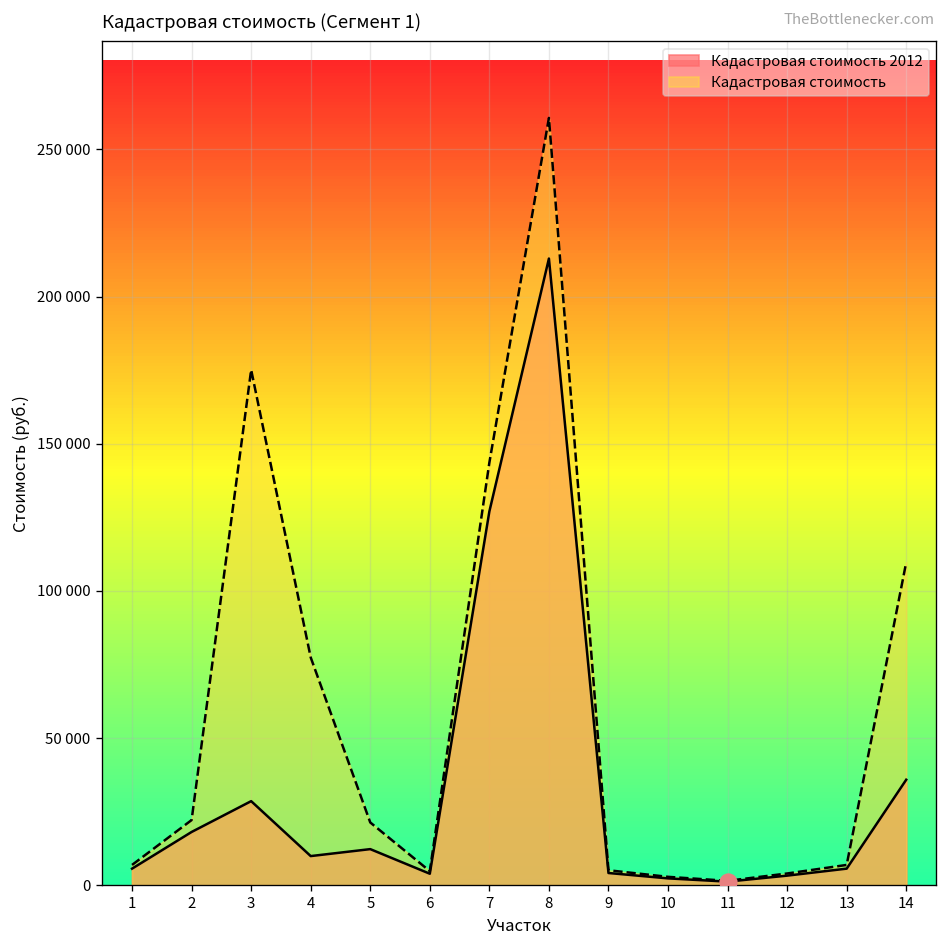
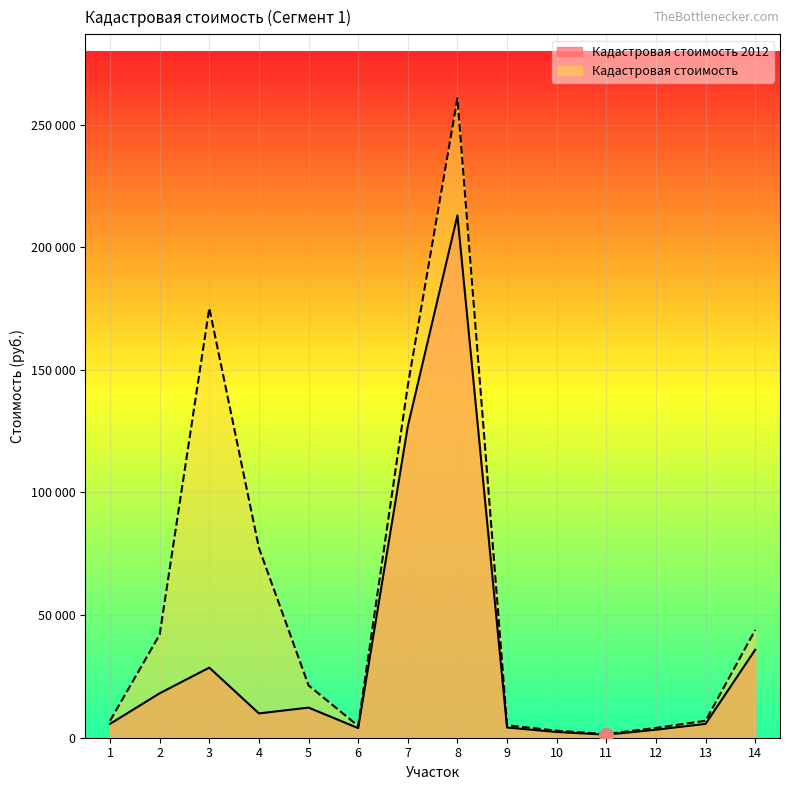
  {
    "Кадастровая стоимость": {
      "1": 7000,
-     "2": 22000,
+     "2": 42000,
      "3": 175000,
      "4": 77000,
      "5": 21000,
      "7": 144000,
      "8": 261000,
      "13": 7000,
-     "14": 110000
+     "14": 44000
    }
  }
